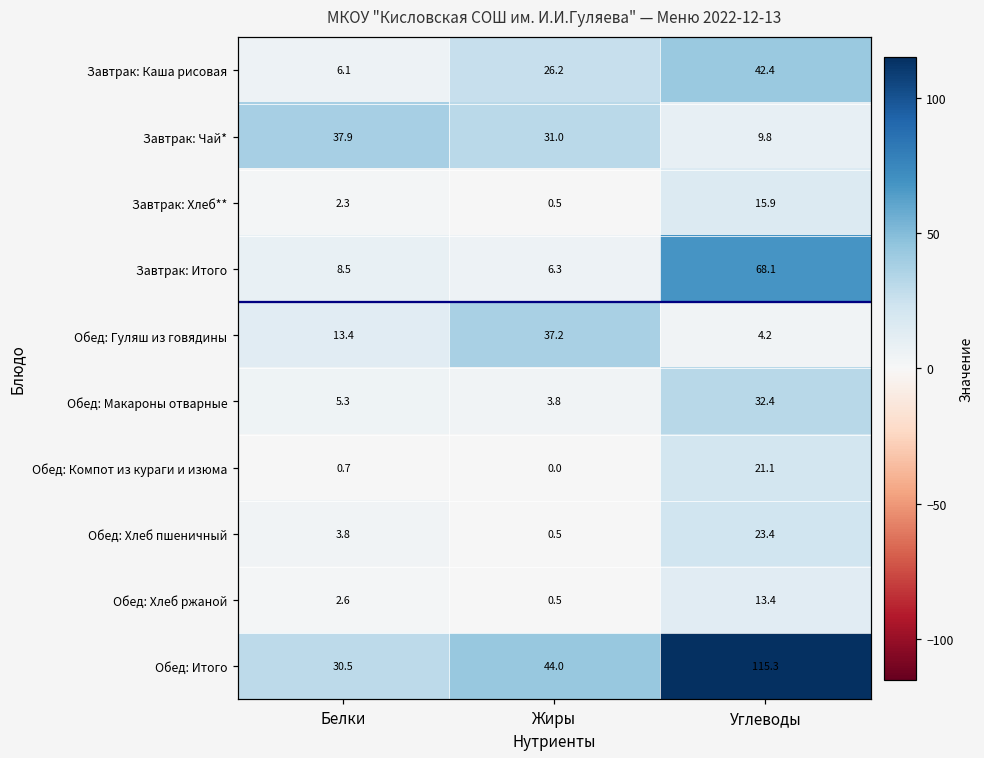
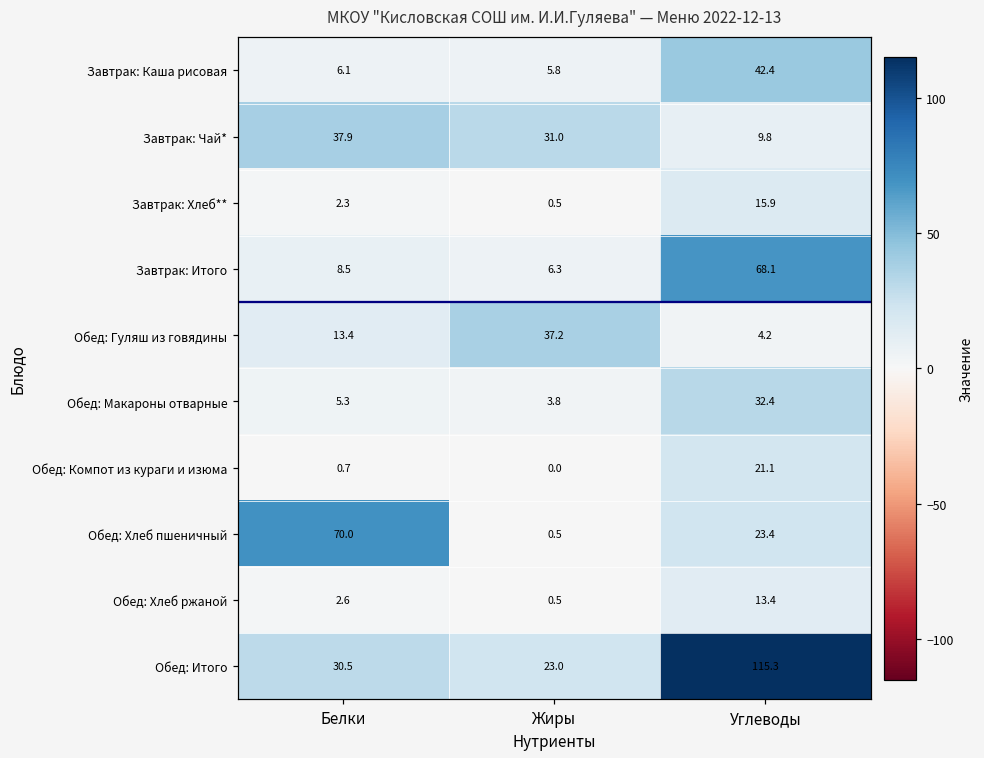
  {
    "Завтрак: Каша рисовая": {
      "Белки": 6.1,
-     "Жиры": 26.2,
+     "Жиры": 5.8,
      "Углеводы": 42.4
    },
    "Завтрак: Чай*": {
      "Белки": 37.9,
      "Жиры": 31.0,
      "Углеводы": 9.8
    },
    "Завтрак: Хлеб**": {
      "Белки": 2.3,
      "Жиры": 0.5,
      "Углеводы": 15.9
    },
    "Завтрак: Итого": {
      "Белки": 8.5,
      "Жиры": 6.3,
      "Углеводы": 68.1
    },
    "Обед: Гуляш из говядины": {
      "Белки": 13.4,
      "Жиры": 37.2,
      "Углеводы": 4.2
    },
    "Обед: Макароны отварные": {
      "Белки": 5.3,
      "Жиры": 3.8,
      "Углеводы": 32.4
    },
    "Обед: Компот из кураги и изюма": {
      "Белки": 0.7,
      "Жиры": 0.0,
      "Углеводы": 21.1
    },
    "Обед: Хлеб пшеничный": {
-     "Белки": 3.8,
+     "Белки": 70.0,
      "Жиры": 0.5,
      "Углеводы": 23.4
    },
    "Обед: Хлеб ржаной": {
      "Белки": 2.6,
      "Жиры": 0.5,
      "Углеводы": 13.4
    },
    "Обед: Итого": {
      "Белки": 30.5,
-     "Жиры": 44.0,
+     "Жиры": 23.0,
      "Углеводы": 115.3
    }
  }
